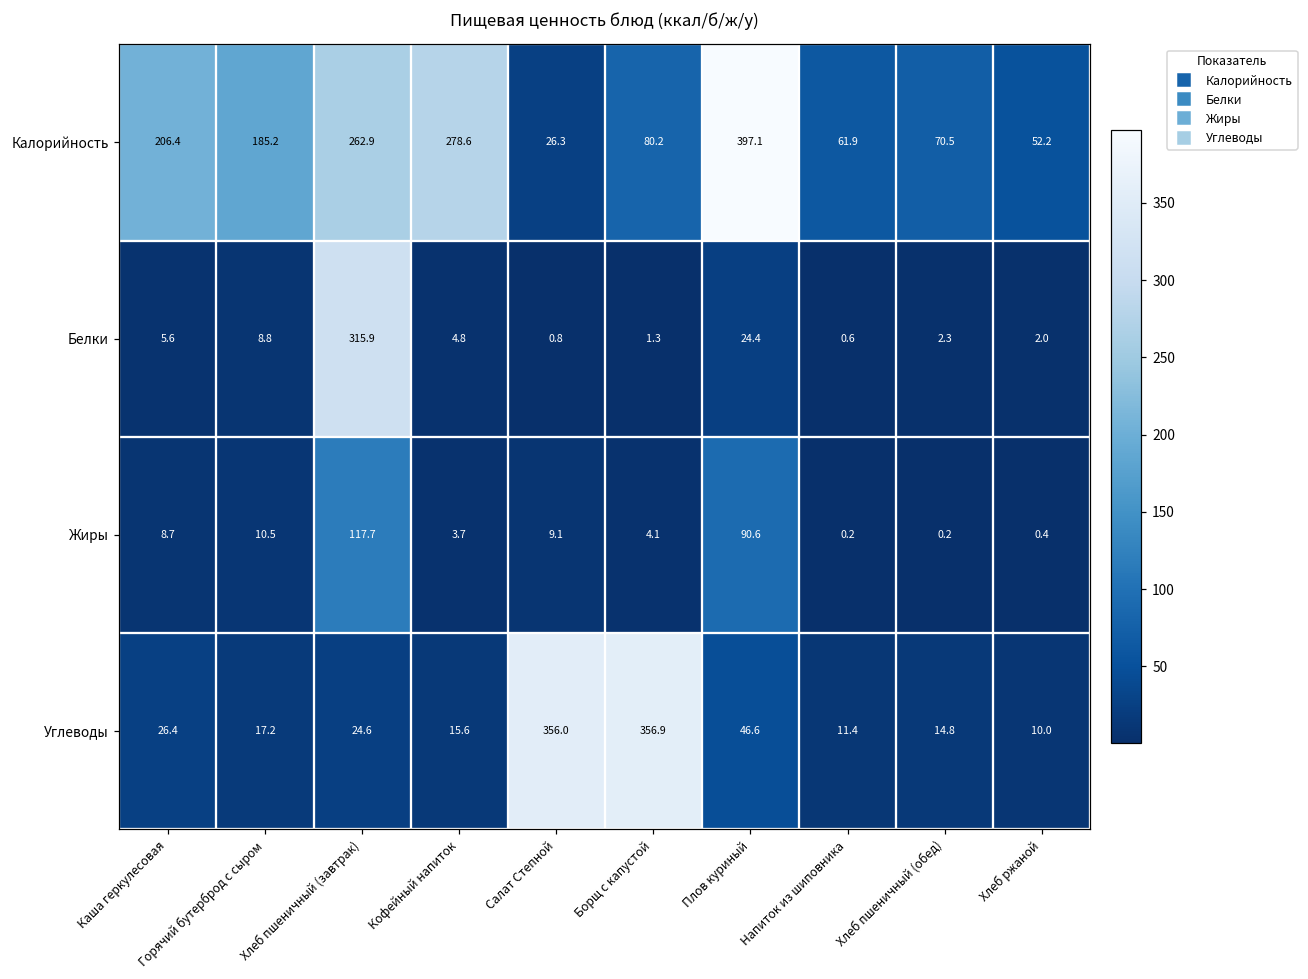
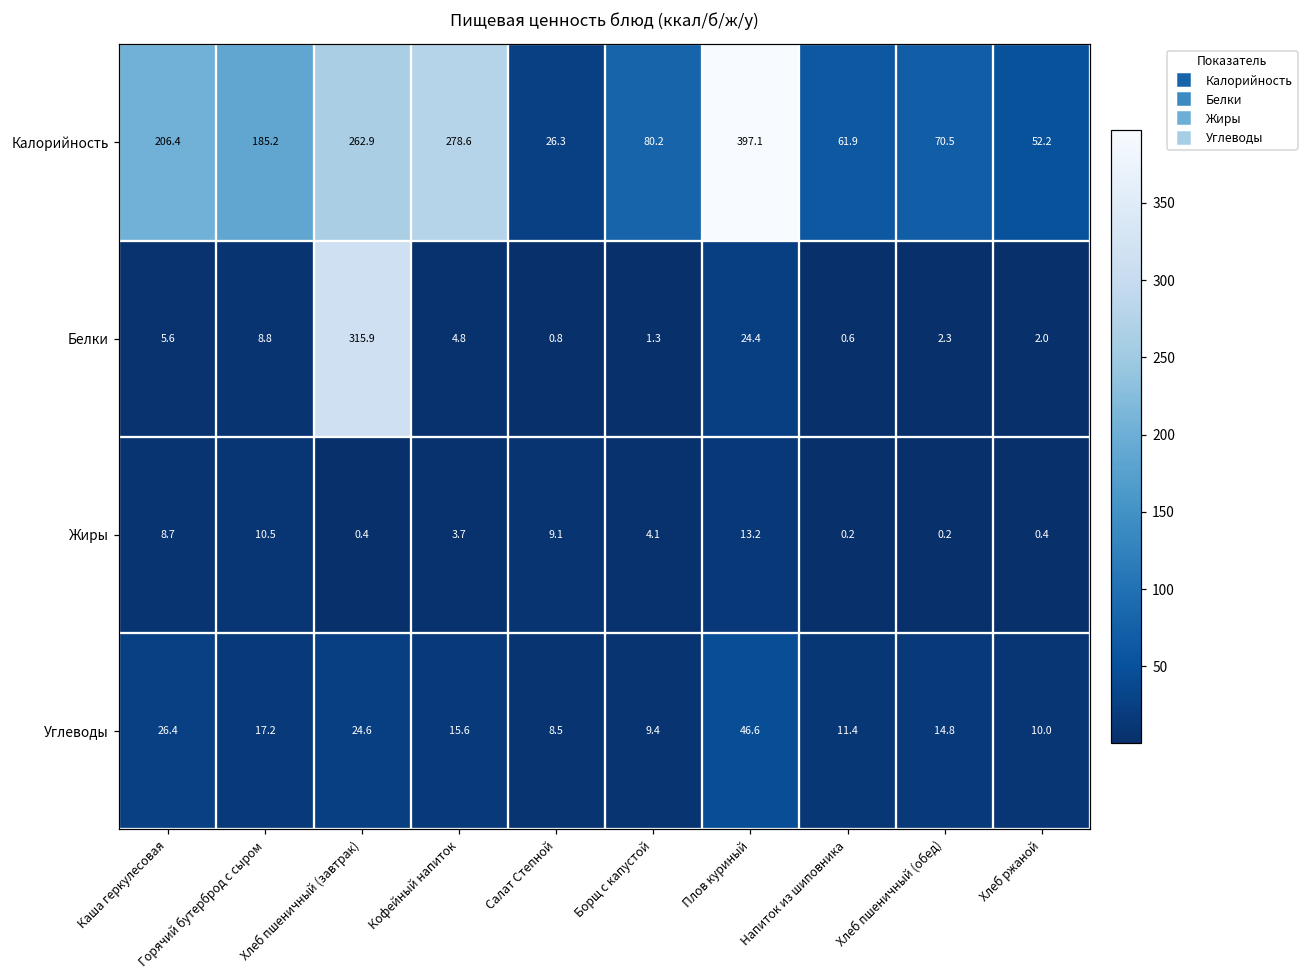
  {
    "Калорийность": {
      "Каша геркулесовая": 206.4,
      "Горячий бутерброд с сыром": 185.2,
      "Хлеб пшеничный (завтрак)": 262.9,
      "Кофейный напиток": 278.6,
      "Салат Степной": 26.3,
      "Борщ с капустой": 80.2,
      "Плов куриный": 397.1,
      "Напиток из шиповника": 61.9,
      "Хлеб пшеничный (обед)": 70.5,
      "Хлеб ржаной": 52.2
    },
    "Белки": {
      "Каша геркулесовая": 5.6,
      "Горячий бутерброд с сыром": 8.8,
      "Хлеб пшеничный (завтрак)": 315.9,
      "Кофейный напиток": 4.8,
      "Салат Степной": 0.8,
      "Борщ с капустой": 1.3,
      "Плов куриный": 24.4,
      "Напиток из шиповника": 0.6,
      "Хлеб пшеничный (обед)": 2.3,
      "Хлеб ржаной": 2.0
    },
    "Жиры": {
      "Каша геркулесовая": 8.7,
      "Горячий бутерброд с сыром": 10.5,
-     "Хлеб пшеничный (завтрак)": 117.7,
+     "Хлеб пшеничный (завтрак)": 0.4,
      "Кофейный напиток": 3.7,
      "Салат Степной": 9.1,
      "Борщ с капустой": 4.1,
-     "Плов куриный": 90.6,
+     "Плов куриный": 13.2,
      "Напиток из шиповника": 0.2,
      "Хлеб пшеничный (обед)": 0.2,
      "Хлеб ржаной": 0.4
    },
    "Углеводы": {
      "Каша геркулесовая": 26.4,
      "Горячий бутерброд с сыром": 17.2,
      "Хлеб пшеничный (завтрак)": 24.6,
      "Кофейный напиток": 15.6,
-     "Салат Степной": 356.0,
-     "Борщ с капустой": 356.9,
+     "Салат Степной": 8.5,
+     "Борщ с капустой": 9.4,
      "Плов куриный": 46.6,
      "Напиток из шиповника": 11.4,
      "Хлеб пшеничный (обед)": 14.8,
      "Хлеб ржаной": 10.0
    }
  }
